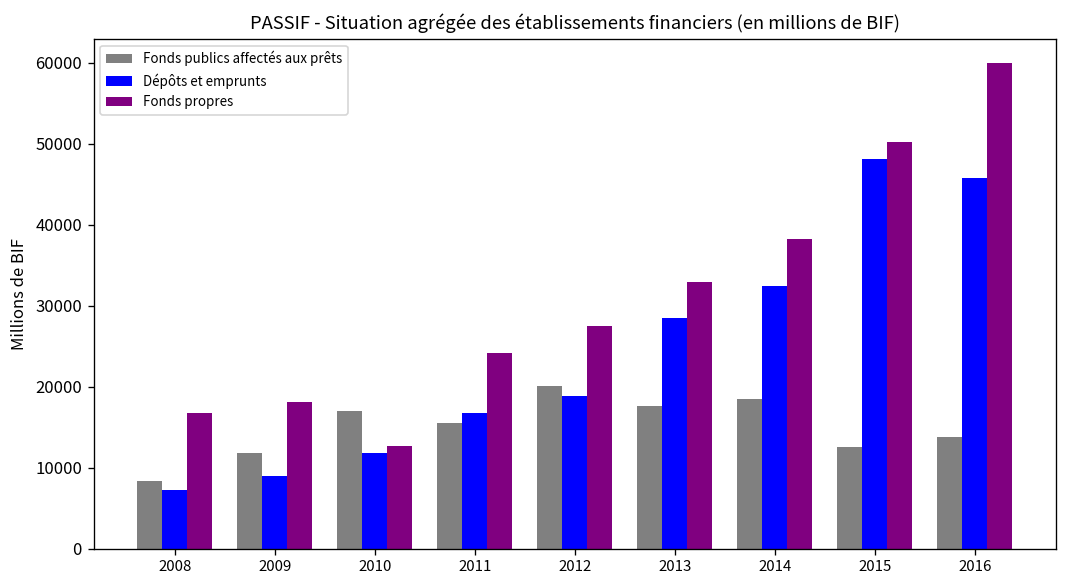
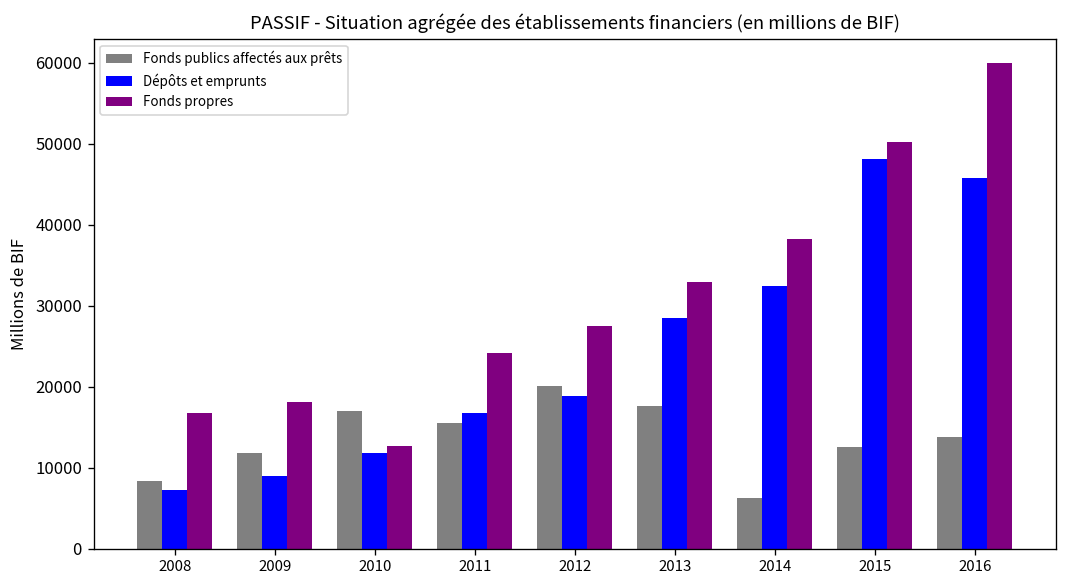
  {
    "Fonds publics affectés aux prêts": {
      "2008": 8000,
      "2009": 12000,
      "2010": 17000,
      "2011": 15000,
      "2012": 20000,
      "2013": 18000,
-     "2014": 18000,
+     "2014": 6000,
      "2015": 13000,
      "2016": 14000
    },
    "Dépôts et emprunts": {
      "2008": 7000,
      "2009": 9000,
      "2010": 12000,
      "2011": 17000,
      "2012": 19000,
      "2013": 28000,
      "2014": 32000,
      "2015": 48000,
      "2016": 46000
    },
    "Fonds propres": {
      "2008": 17000,
      "2009": 18000,
      "2010": 13000,
      "2011": 24000,
      "2012": 27000,
      "2013": 33000,
      "2014": 38000,
      "2015": 50000,
      "2016": 60000
    }
  }
